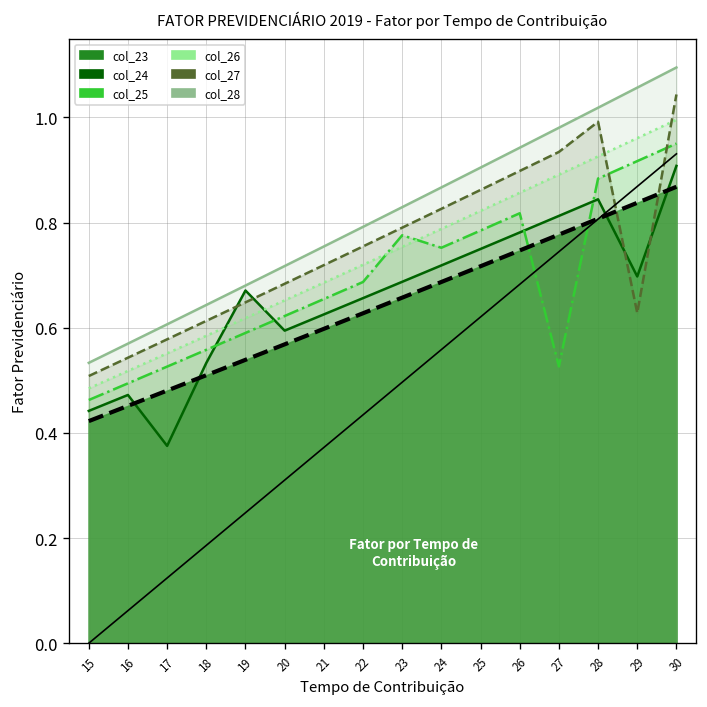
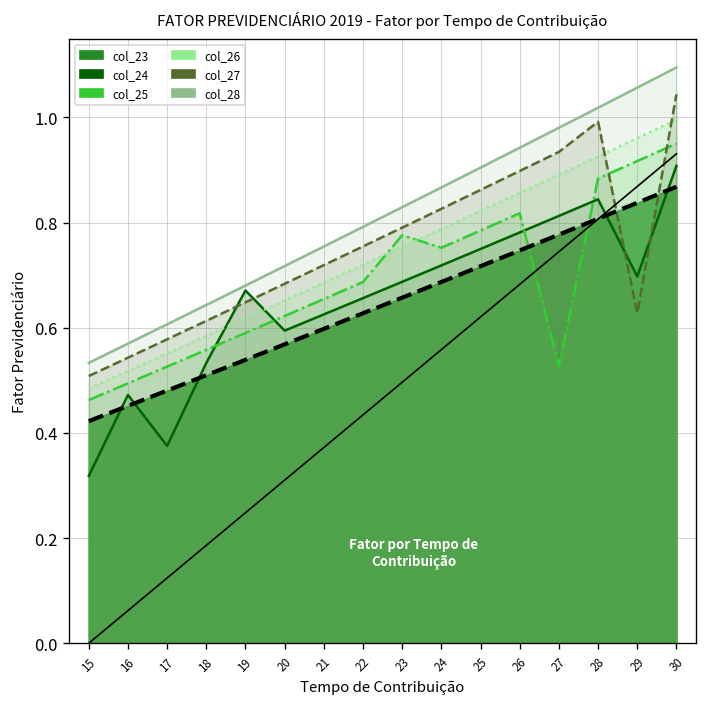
  {
    "col_24": {
-     "15": 0.44,
+     "15": 0.32,
      "16": 0.47,
      "17": 0.38,
      "18": 0.53,
      "19": 0.67,
      "20": 0.59,
      "21": 0.63,
      "22": 0.66,
      "23": 0.69,
      "24": 0.72,
      "25": 0.75,
      "26": 0.78,
      "27": 0.81,
      "28": 0.84,
      "29": 0.70,
      "30": 0.91
    },
    "col_25": {
      "15": 0.46,
      "16": 0.49,
      "17": 0.53,
      "18": 0.56,
      "19": 0.59,
      "20": 0.62,
      "21": 0.65,
      "22": 0.69,
      "23": 0.78,
      "24": 0.75,
      "25": 0.78,
      "26": 0.82,
      "27": 0.53,
      "28": 0.88,
      "29": 0.92,
      "30": 0.95
    },
    "col_27": {
      "15": 0.51,
      "16": 0.54,
      "17": 0.58,
      "18": 0.61,
      "19": 0.65,
      "20": 0.68,
      "21": 0.72,
      "22": 0.75,
      "23": 0.79,
      "24": 0.83,
      "25": 0.86,
      "26": 0.90,
      "27": 0.93,
      "28": 0.99,
      "29": 0.63,
      "30": 1.04
    },
    "col_23": {
      "15": 0.42,
      "16": 0.45,
      "17": 0.48,
      "18": 0.51,
      "19": 0.54,
      "20": 0.57,
      "21": 0.60,
      "22": 0.63,
      "23": 0.66,
      "24": 0.69,
      "25": 0.72,
      "26": 0.75,
      "27": 0.78,
      "28": 0.81,
      "29": 0.84,
      "30": 0.87
    }
  }
